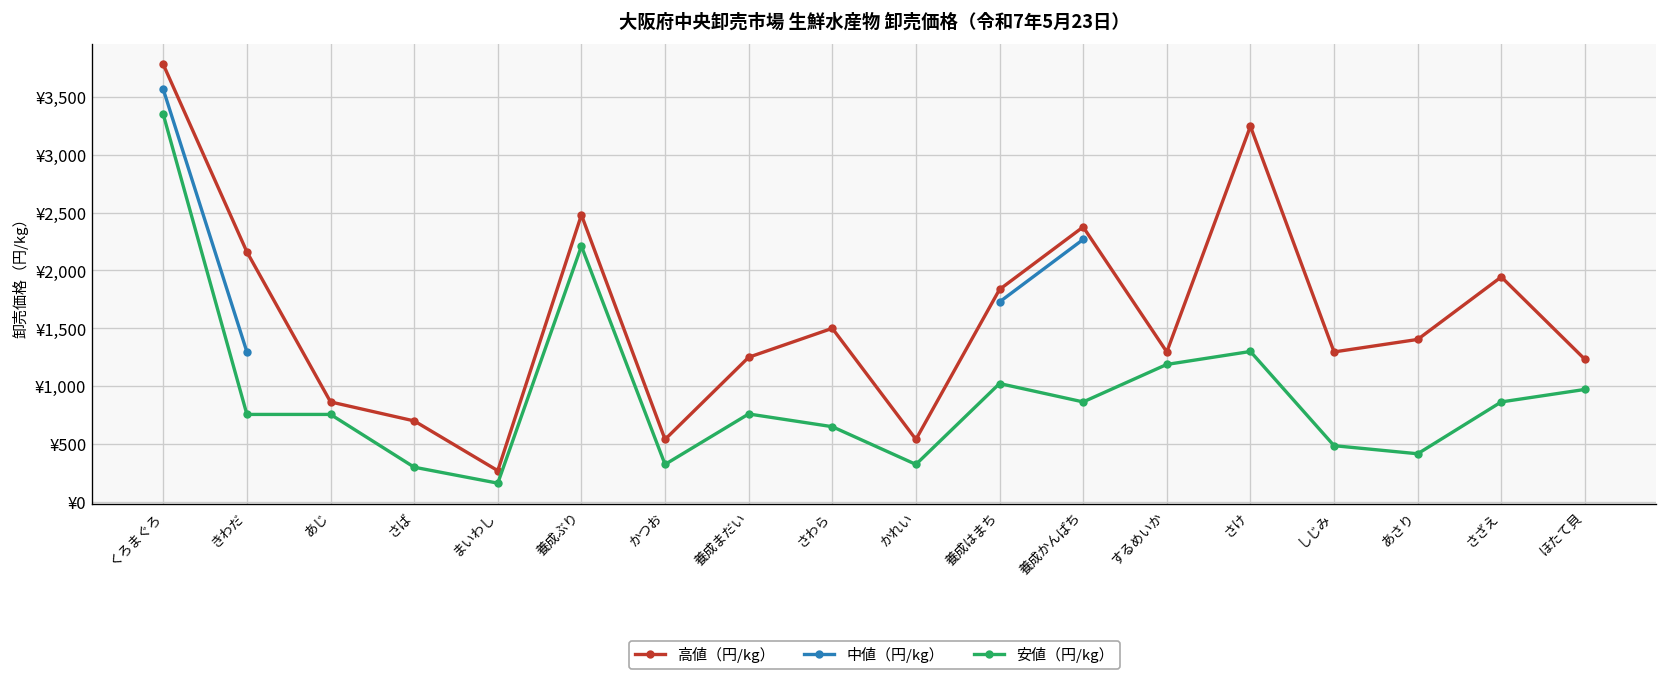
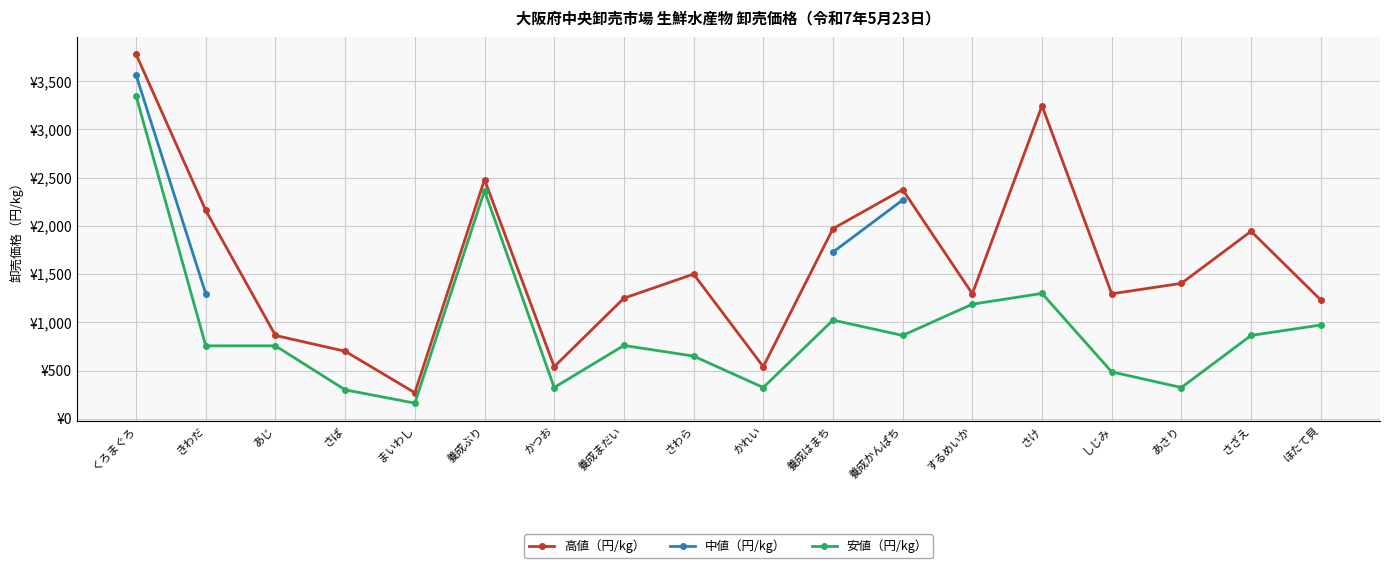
  {
    "高値（円/kg）": {
      "くろまぐろ": "¥3,800",
      "きわだ": "¥2,200",
      "あじ": "¥900",
      "さば": "¥700",
      "まいわし": "¥300",
      "養成ぶり": "¥2,500",
      "かつお": "¥500",
      "養成まだい": "¥1,300",
      "さわら": "¥1,500",
      "かれい": "¥500",
-     "養成はまち": "¥1,800",
+     "養成はまち": "¥2,000",
      "養成かんぱち": "¥2,400",
      "するめいか": "¥1,300",
      "さけ": "¥3,200",
      "しじみ": "¥1,300",
      "あさり": "¥1,400",
      "さざえ": "¥1,900",
      "ほたて貝": "¥1,200"
    },
    "中値（円/kg）": {
      "くろまぐろ": "¥3,600",
      "きわだ": "¥1,300",
      "養成はまち": "¥1,700",
      "養成かんぱち": "¥2,300"
    },
    "安値（円/kg）": {
      "くろまぐろ": "¥3,300",
      "きわだ": "¥800",
      "あじ": "¥800",
      "さば": "¥300",
      "まいわし": "¥200",
-     "養成ぶり": "¥2,200",
+     "養成ぶり": "¥2,400",
      "かつお": "¥300",
      "養成まだい": "¥800",
      "さわら": "¥700",
      "かれい": "¥300",
      "養成はまち": "¥1,000",
      "養成かんぱち": "¥900",
      "するめいか": "¥1,200",
      "さけ": "¥1,300",
      "しじみ": "¥500",
-     "あさり": "¥400",
+     "あさり": "¥300",
      "さざえ": "¥900",
      "ほたて貝": "¥1,000"
    }
  }
